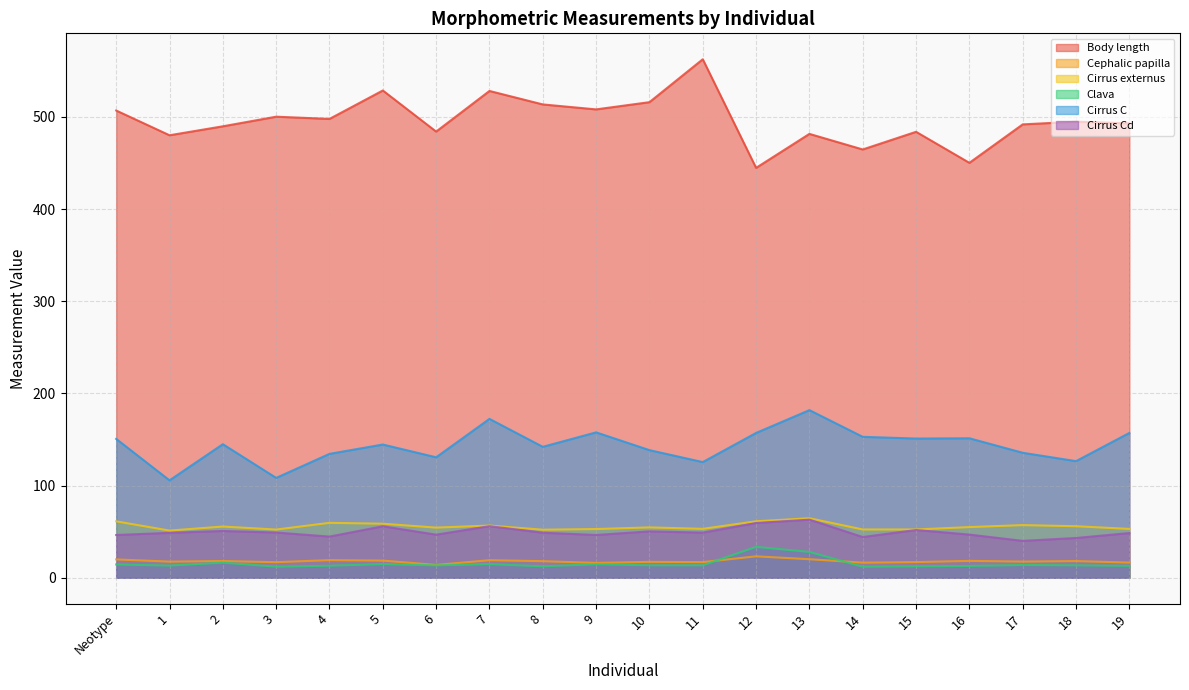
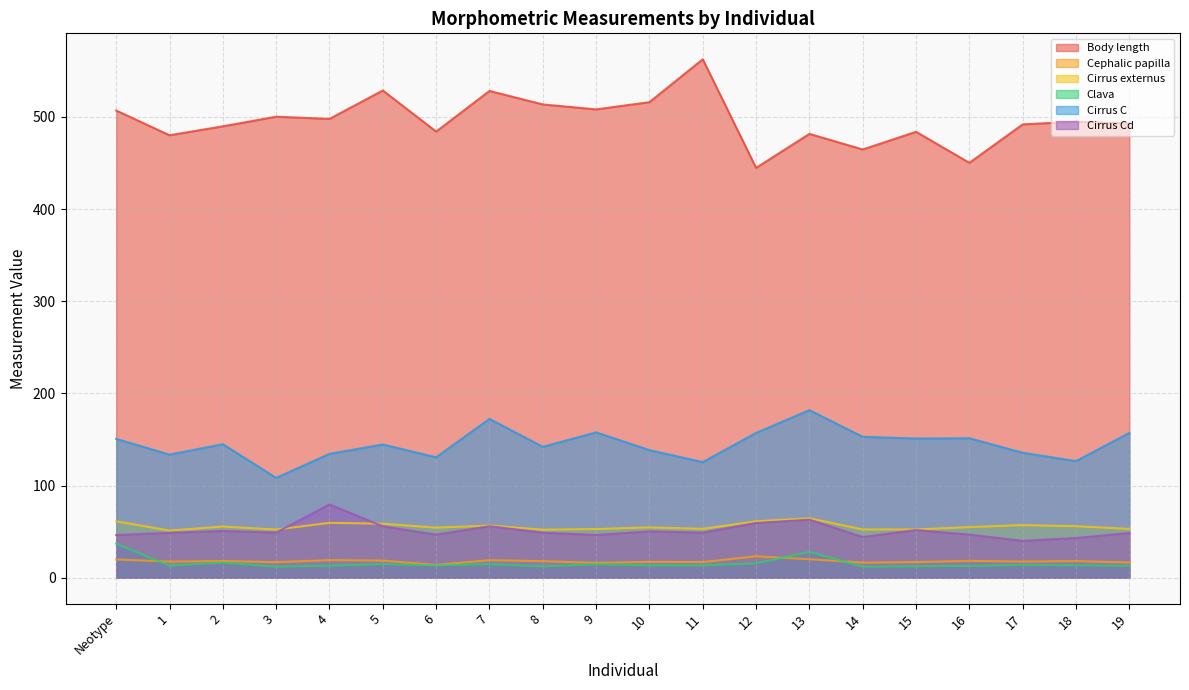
  {
    "Body length": {
      "Neotype": 510,
      "1": 480,
      "2": 490,
      "3": 500,
      "4": 500,
      "5": 530,
      "6": 480,
      "7": 530,
      "8": 510,
      "9": 510,
      "10": 520,
      "11": 560,
      "12": 440,
      "13": 480,
      "14": 460,
      "15": 480,
      "16": 450,
      "17": 490
    },
    "Clava": {
-     "Neotype": 10,
+     "Neotype": 40,
      "1": 10,
      "3": 10,
      "4": 10,
      "5": 10,
      "7": 10,
      "8": 10,
      "10": 10,
      "11": 10,
-     "12": 30,
+     "12": 20,
      "13": 30,
      "14": 10,
      "15": 10,
      "16": 10,
      "17": 10,
      "18": 10,
      "19": 10
    },
    "Cirrus C": {
      "Neotype": 150,
-     "1": 110,
+     "1": 130,
      "2": 140,
      "3": 110,
      "4": 130,
      "5": 140,
      "6": 130,
      "7": 170,
      "8": 140,
      "9": 160,
      "10": 140,
      "11": 130,
      "12": 160,
      "13": 180,
      "14": 150,
      "15": 150,
      "16": 150,
      "17": 140,
      "18": 130,
      "19": 160
    },
    "Cirrus Cd": {
      "Neotype": 50,
      "2": 50,
      "3": 50,
-     "4": 40,
+     "4": 80,
      "5": 60,
      "6": 50,
      "8": 50,
      "9": 50,
      "10": 50,
      "11": 50,
      "14": 40,
      "16": 50,
      "17": 40,
      "18": 40,
      "19": 50
    }
  }
